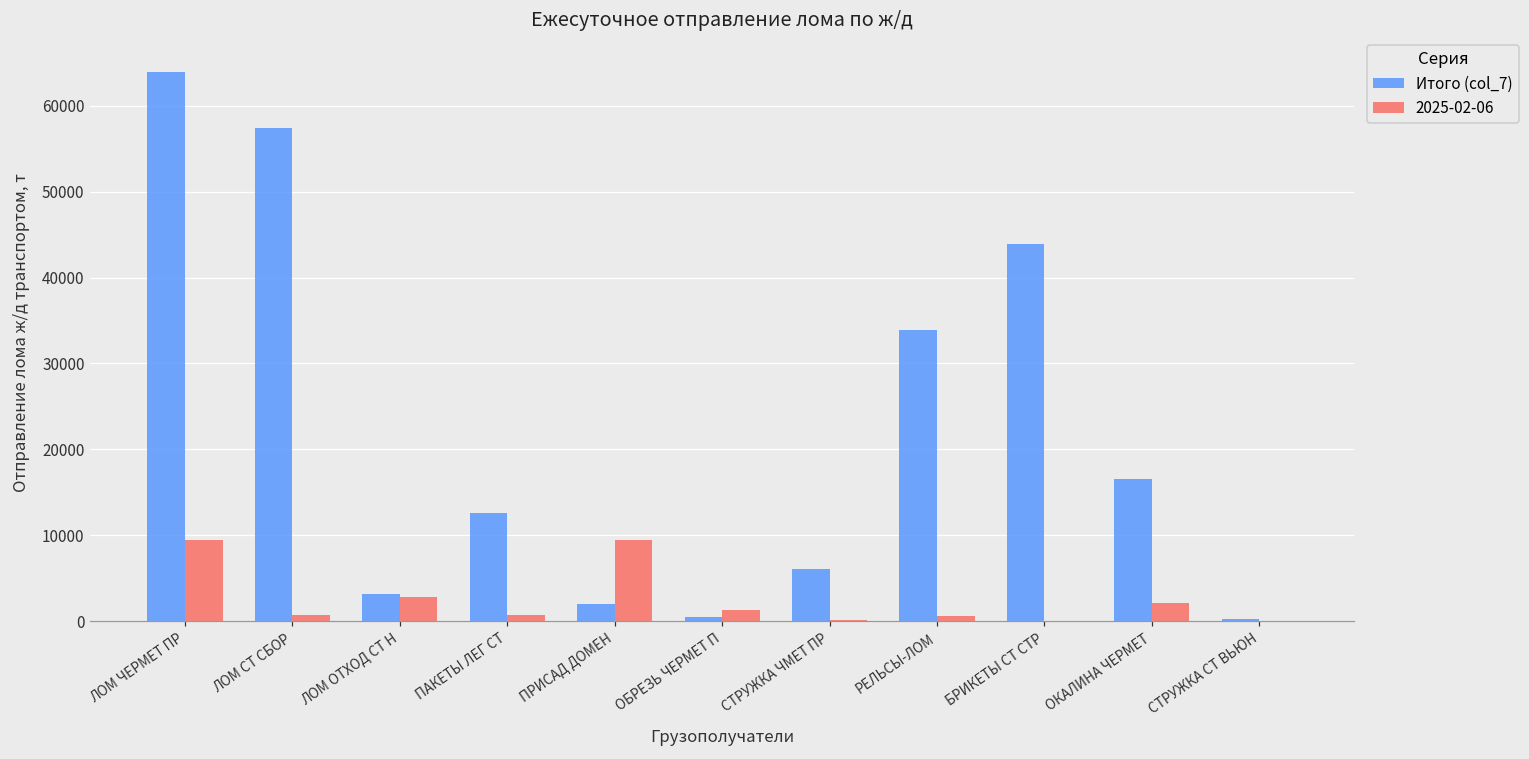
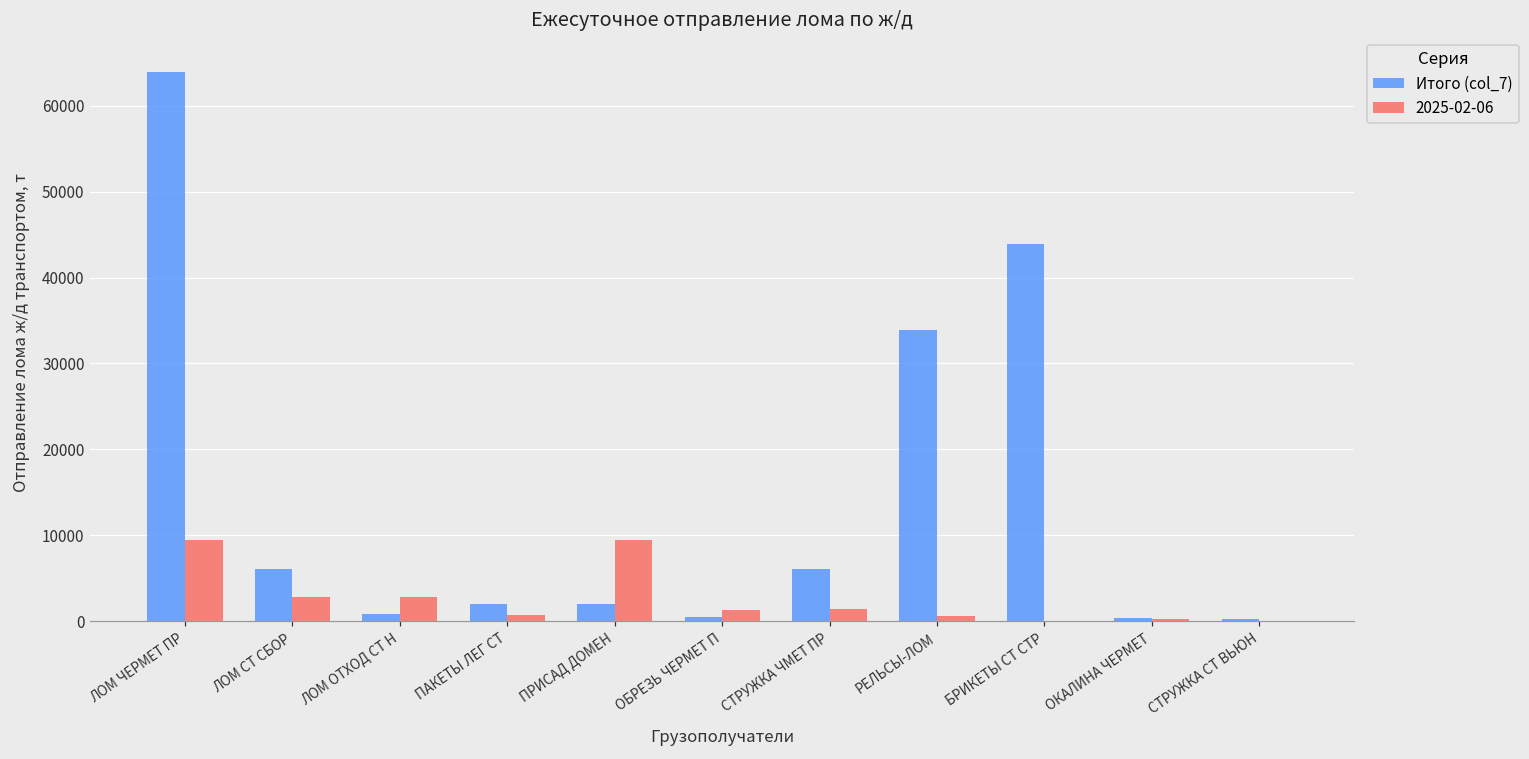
  {
    "Итого (col_7)": {
      "ЛОМ ЧЕРМЕТ ПР": 64000,
-     "ЛОМ СТ СБОР": 57000,
-     "ЛОМ ОТХОД СТ Н": 3000,
-     "ПАКЕТЫ ЛЕГ СТ": 13000,
+     "ЛОМ СТ СБОР": 6000,
+     "ЛОМ ОТХОД СТ Н": 1000,
+     "ПАКЕТЫ ЛЕГ СТ": 2000,
      "ПРИСАД ДОМЕН": 2000,
      "ОБРЕЗЬ ЧЕРМЕТ П": 1000,
      "СТРУЖКА ЧМЕТ ПР": 6000,
      "РЕЛЬСЫ-ЛОМ": 34000,
      "БРИКЕТЫ СТ СТР": 44000,
-     "ОКАЛИНА ЧЕРМЕТ": 17000
+     "ОКАЛИНА ЧЕРМЕТ": 0
    },
    "2025-02-06": {
      "ЛОМ ЧЕРМЕТ ПР": 9000,
-     "ЛОМ СТ СБОР": 1000,
+     "ЛОМ СТ СБОР": 3000,
      "ЛОМ ОТХОД СТ Н": 3000,
      "ПАКЕТЫ ЛЕГ СТ": 1000,
      "ПРИСАД ДОМЕН": 9000,
      "ОБРЕЗЬ ЧЕРМЕТ П": 1000,
-     "СТРУЖКА ЧМЕТ ПР": 0,
+     "СТРУЖКА ЧМЕТ ПР": 1000,
      "РЕЛЬСЫ-ЛОМ": 1000,
      "БРИКЕТЫ СТ СТР": 0,
-     "ОКАЛИНА ЧЕРМЕТ": 2000,
+     "ОКАЛИНА ЧЕРМЕТ": 0,
      "СТРУЖКА СТ ВЬЮН": 0
    }
  }
